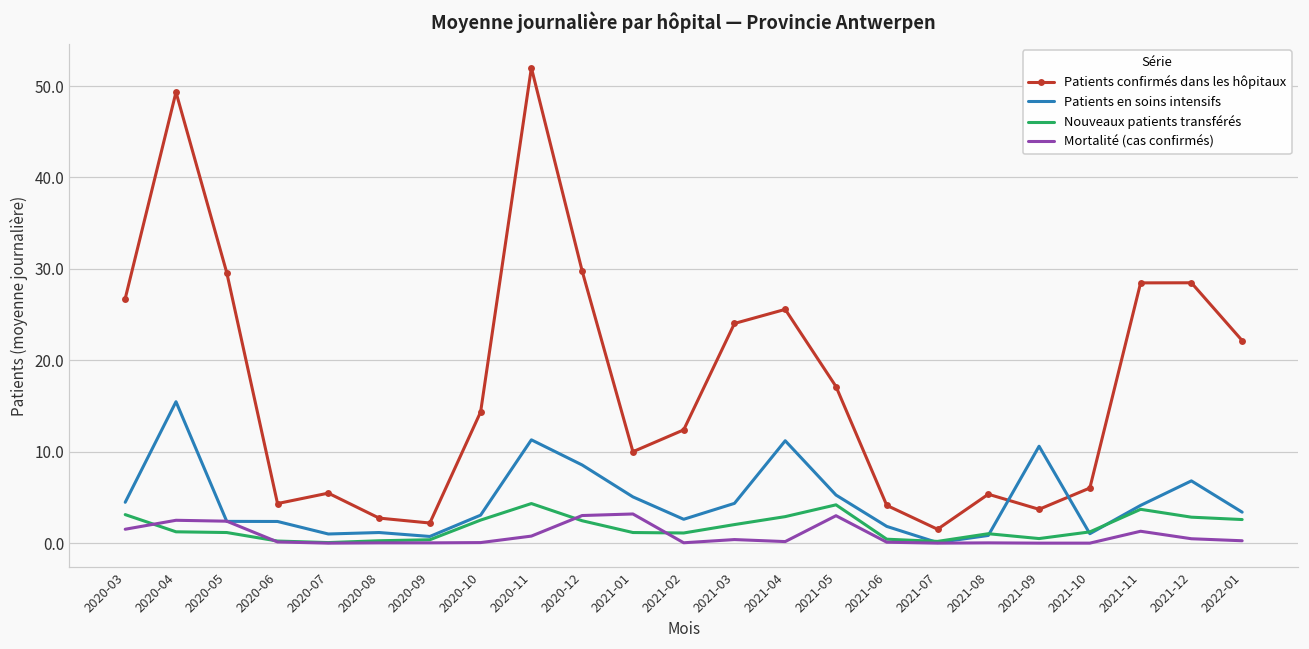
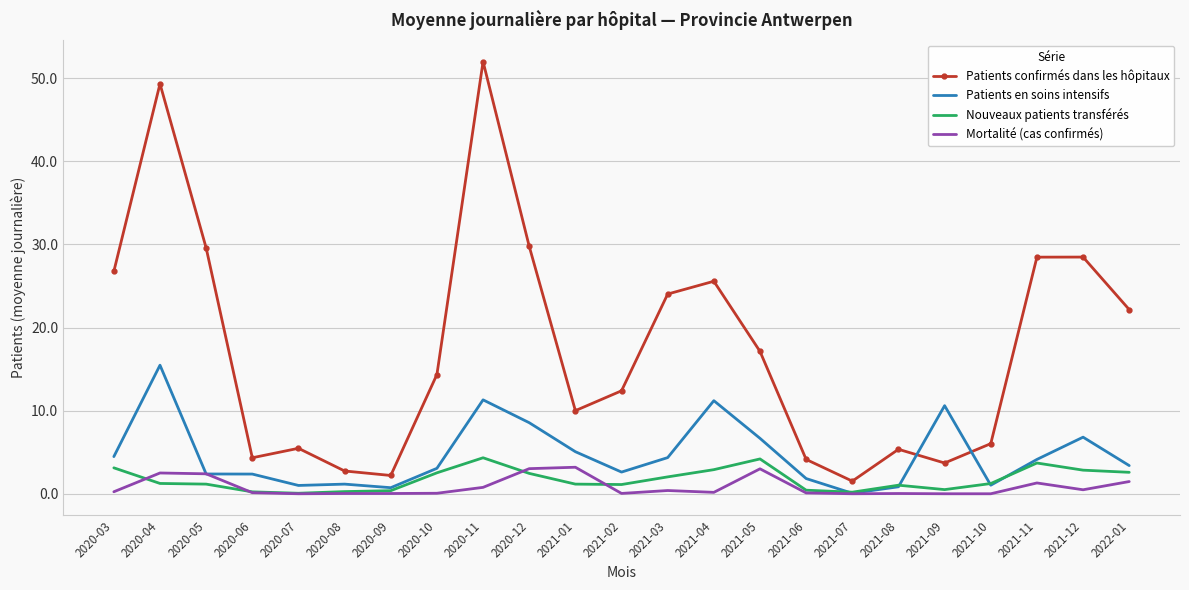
  {
    "Patients confirmés dans les hôpitaux": {
      "2020-03": 27,
      "2020-04": 49,
      "2020-05": 30,
      "2020-06": 4,
      "2020-07": 5,
      "2020-08": 3,
      "2020-09": 2,
      "2020-10": 14,
      "2020-11": 52,
      "2020-12": 30,
      "2021-01": 10,
      "2021-02": 12,
      "2021-03": 24,
      "2021-04": 26,
      "2021-05": 17,
      "2021-06": 4,
      "2021-07": 2,
      "2021-08": 5,
      "2021-09": 4,
      "2021-10": 6,
      "2021-11": 28,
      "2021-12": 28,
      "2022-01": 22
    },
    "Patients en soins intensifs": {
      "2020-03": 4,
      "2020-04": 15,
      "2020-06": 2,
      "2020-07": 1,
      "2020-08": 1,
      "2020-09": 1,
      "2020-10": 3,
      "2020-11": 11,
      "2020-12": 9,
      "2021-01": 5,
      "2021-02": 3,
      "2021-03": 4,
      "2021-04": 11,
-     "2021-05": 5,
+     "2021-05": 7,
      "2021-06": 2,
      "2021-09": 11,
      "2021-11": 4,
      "2021-12": 7,
      "2022-01": 3
    },
    "Nouveaux patients transférés": {
      "2020-03": 3,
      "2020-04": 1,
      "2020-05": 1,
      "2020-09": 0,
      "2020-10": 3,
      "2020-11": 4,
      "2020-12": 2,
      "2021-01": 1,
      "2021-02": 1,
      "2021-03": 2,
      "2021-04": 3,
      "2021-05": 4,
      "2021-06": 0,
      "2021-09": 1,
      "2021-11": 4,
      "2021-12": 3,
      "2022-01": 3
    },
    "Mortalité (cas confirmés)": {
-     "2020-03": 2,
+     "2020-03": 0,
      "2020-04": 3,
      "2020-09": 0,
      "2020-10": 0,
      "2020-11": 1,
      "2020-12": 3,
      "2021-01": 3,
      "2021-02": 0,
      "2021-03": 0,
      "2021-04": 0,
      "2021-05": 3,
      "2021-06": 0,
      "2021-08": 0,
      "2021-09": 0,
      "2021-10": 0,
      "2021-11": 1,
      "2021-12": 0,
-     "2022-01": 0
+     "2022-01": 1
    }
  }
